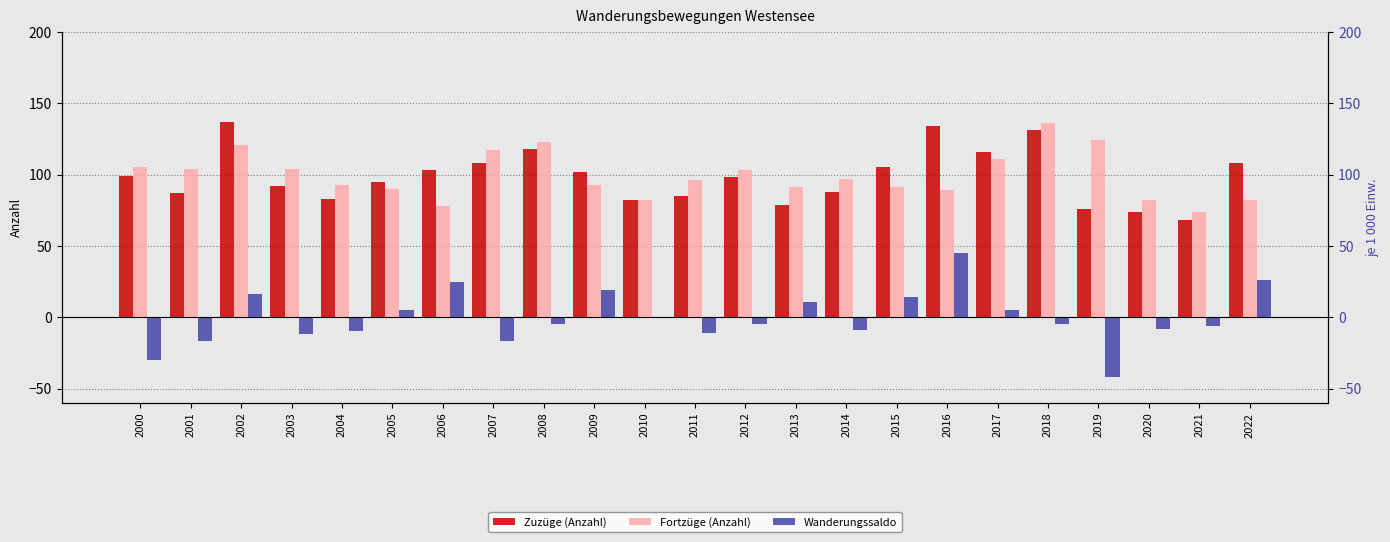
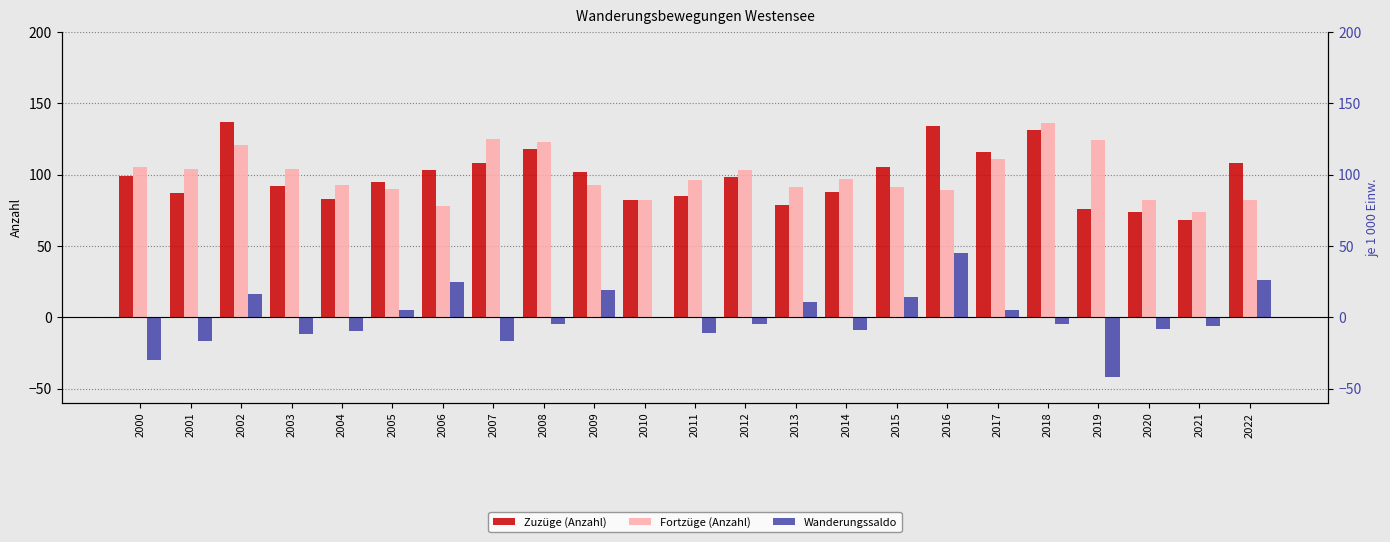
  {
    "Zuzüge (Anzahl)": {
      "2000": 99,
      "2001": 87,
      "2002": 137,
      "2003": 92,
      "2004": 83,
      "2005": 95,
      "2006": 103,
      "2007": 108,
      "2008": 118,
      "2009": 102,
      "2010": 82,
      "2011": 85,
      "2012": 98,
      "2013": 79,
      "2014": 88,
      "2015": 105,
      "2016": 134,
      "2017": 116,
      "2018": 131,
      "2019": 76,
      "2020": 74,
      "2021": 68,
      "2022": 108
    },
    "Fortzüge (Anzahl)": {
      "2000": 105,
      "2001": 104,
      "2002": 121,
      "2003": 104,
      "2004": 93,
      "2005": 90,
      "2006": 78,
-     "2007": 117,
+     "2007": 125,
      "2008": 123,
      "2009": 93,
      "2010": 82,
      "2011": 96,
      "2012": 103,
      "2013": 91,
      "2014": 97,
      "2015": 91,
      "2016": 89,
      "2017": 111,
      "2018": 136,
      "2019": 124,
      "2020": 82,
      "2021": 74,
      "2022": 82
    },
    "Wanderungssaldo": {
      "2000": -30,
      "2001": -17,
      "2002": 16,
      "2003": -12,
      "2004": -10,
      "2005": 5,
      "2006": 25,
      "2007": -17,
      "2008": -5,
      "2009": 19,
      "2010": 0,
      "2011": -11,
      "2012": -5,
      "2013": 11,
      "2014": -9,
      "2015": 14,
      "2016": 45,
      "2017": 5,
      "2018": -5,
      "2019": -42,
      "2020": -8,
      "2021": -6,
      "2022": 26
    }
  }
